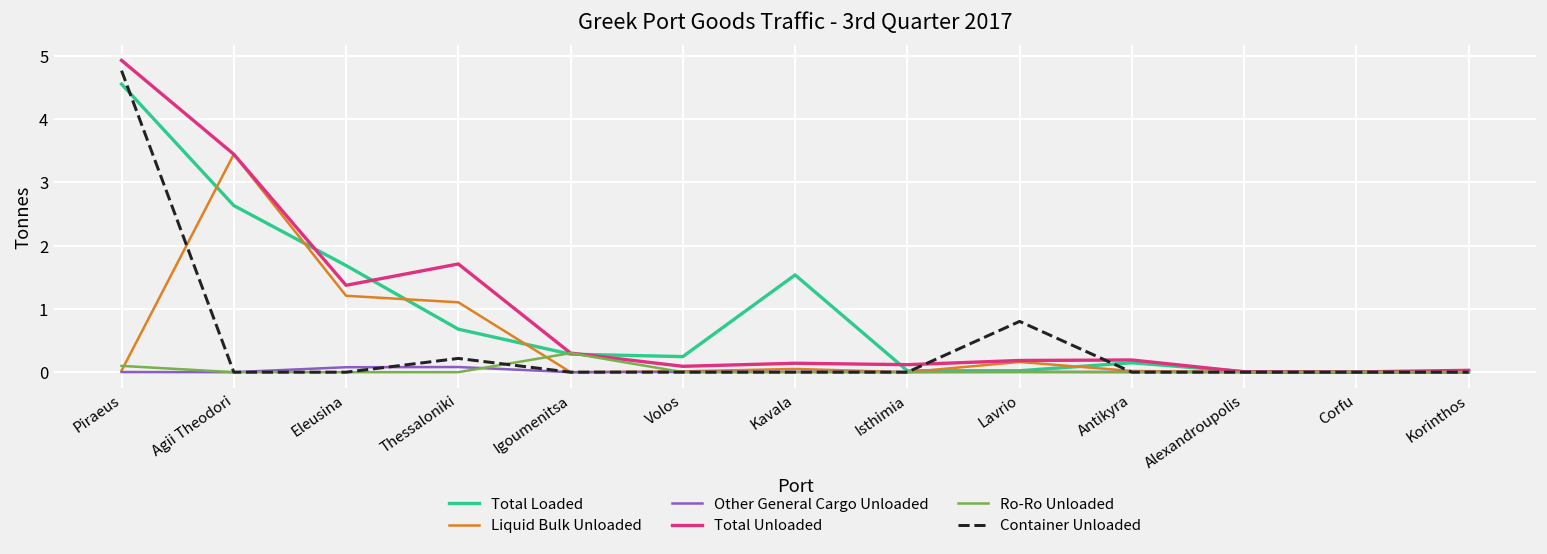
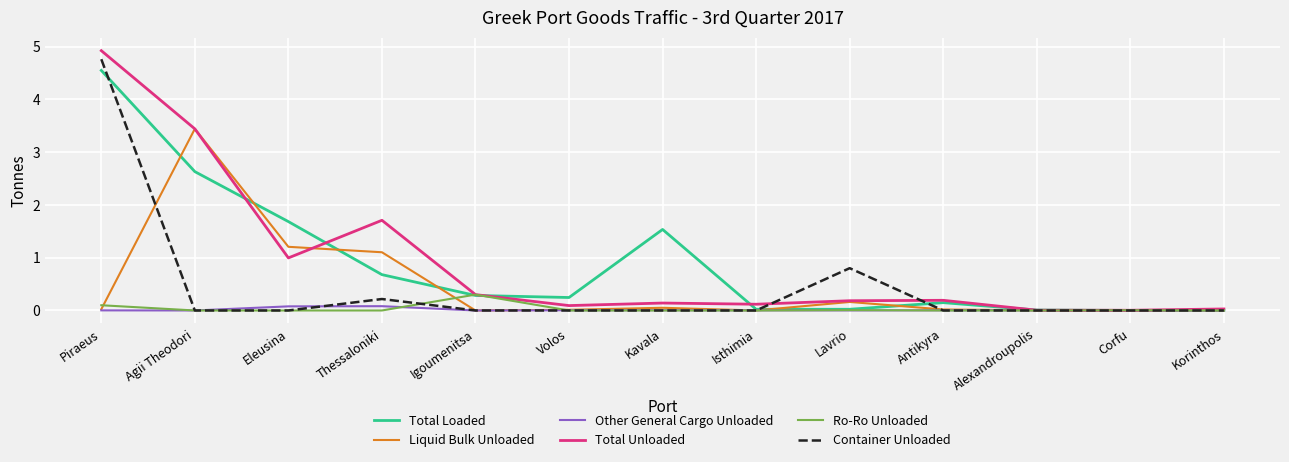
  {
    "Total Loaded": {
      "Piraeus": 4.5,
      "Agii Theodori": 2.6,
      "Eleusina": 1.7,
      "Thessaloniki": 0.7,
      "Volos": 0.2,
      "Kavala": 1.5
    },
    "Liquid Bulk Unloaded": {
      "Eleusina": 1.2,
      "Thessaloniki": 1.1
    },
    "Other General Cargo Unloaded": {
      "Eleusina": 0.1,
      "Thessaloniki": 0.1
    },
    "Total Unloaded": {
      "Piraeus": 4.9,
-     "Eleusina": 1.4,
+     "Eleusina": 1.0,
      "Thessaloniki": 1.7,
      "Volos": 0.1,
      "Kavala": 0.1,
      "Isthimia": 0.1
    },
    "Ro-Ro Unloaded": {
      "Piraeus": 0.1,
      "Thessaloniki": 0.0
    },
    "Container Unloaded": {
      "Piraeus": 4.8,
      "Thessaloniki": 0.2,
      "Lavrio": 0.8
    }
  }
